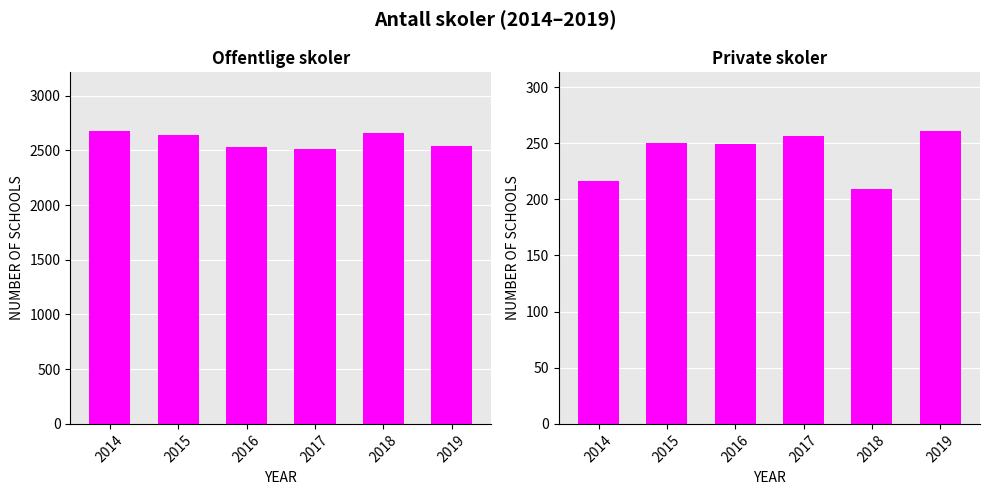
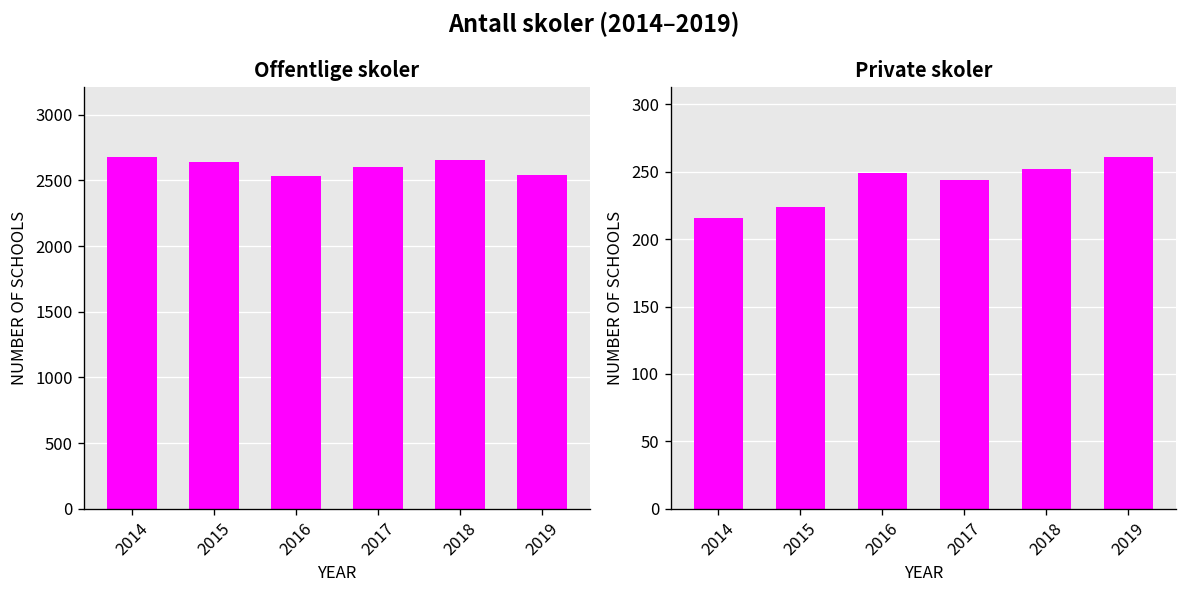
  {
    "Offentlige skoler": {
      "2014": 2680,
      "2015": 2640,
      "2016": 2530,
-     "2017": 2510,
+     "2017": 2600,
      "2018": 2660,
      "2019": 2540
    },
    "Private skoler": {
      "2014": 216,
-     "2015": 250,
+     "2015": 224,
      "2016": 249,
-     "2017": 256,
-     "2018": 209,
+     "2017": 244,
+     "2018": 252,
      "2019": 261
    }
  }
